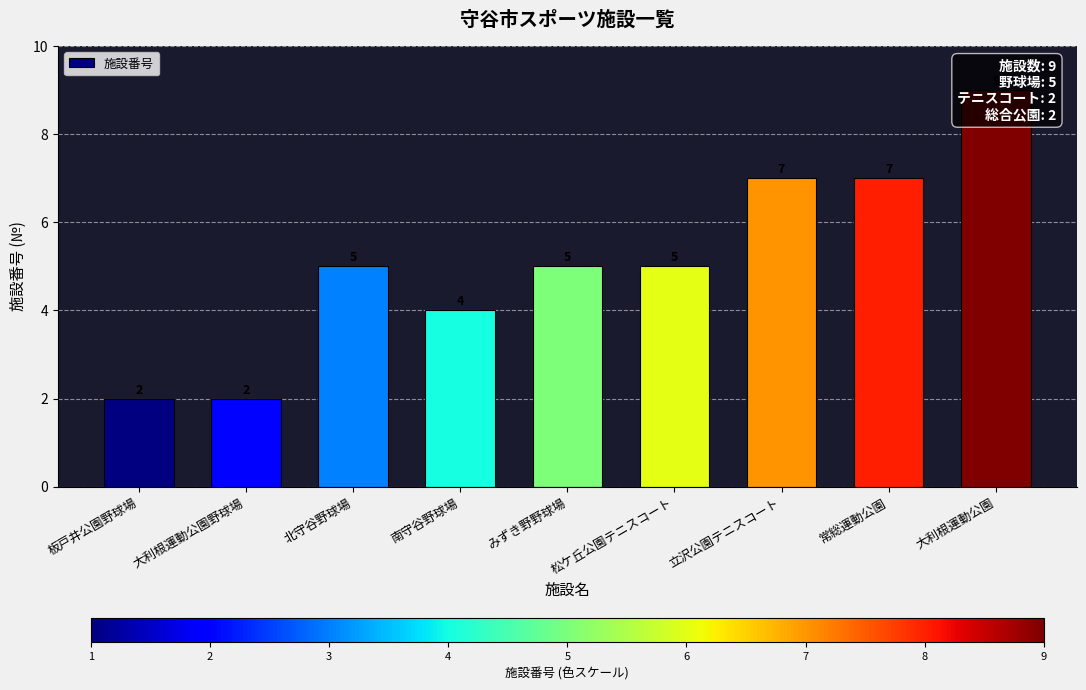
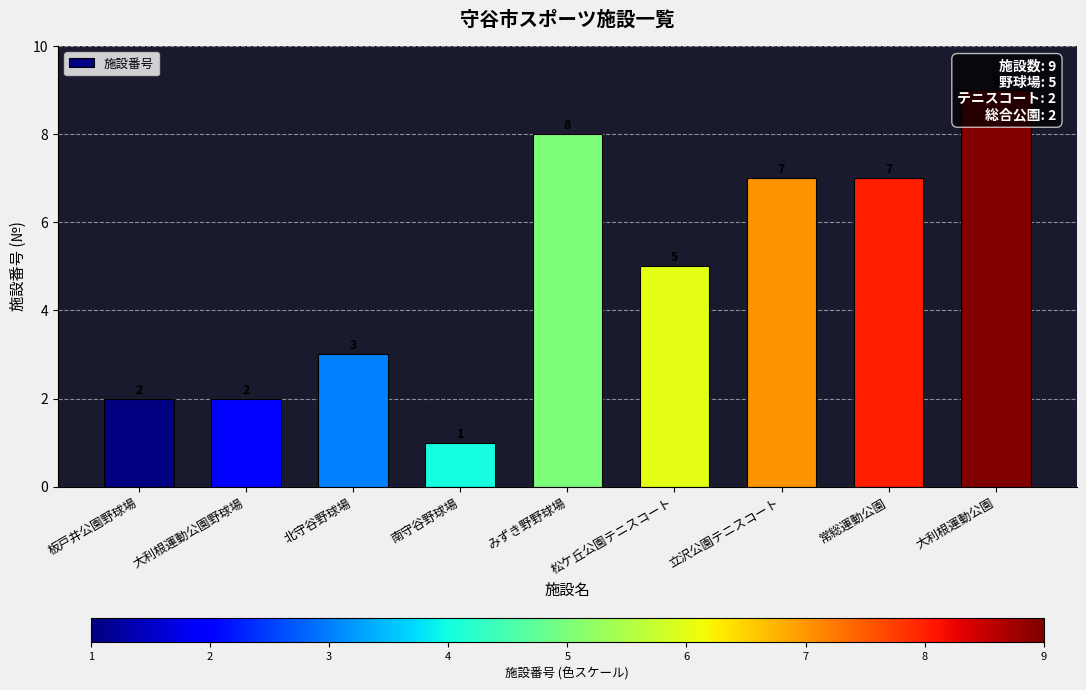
  {
    "板戸井公園野球場": 2,
    "大利根運動公園野球場": 2,
-   "北守谷野球場": 5,
-   "南守谷野球場": 4,
-   "みずき野野球場": 5,
+   "北守谷野球場": 3,
+   "南守谷野球場": 1,
+   "みずき野野球場": 8,
    "松ケ丘公園テニスコート": 5,
    "立沢公園テニスコート": 7,
    "常総運動公園": 7
  }
